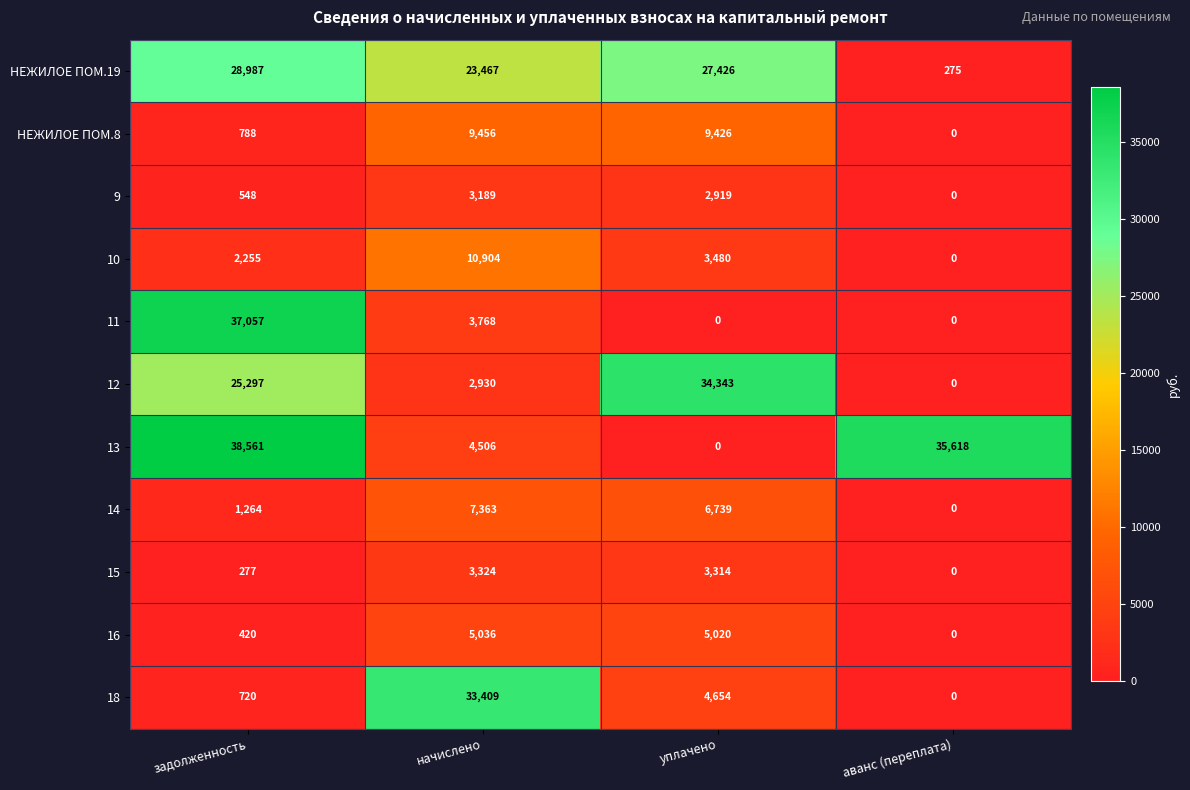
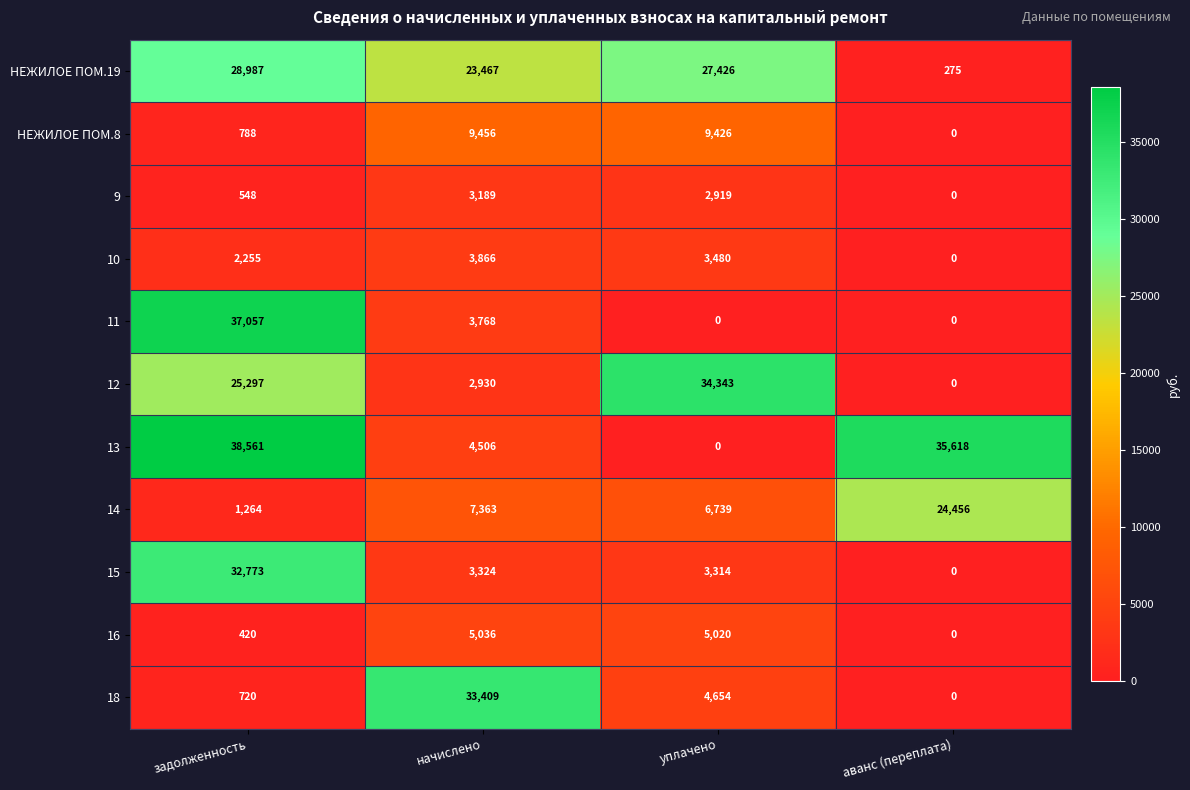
  {
    "НЕЖИЛОЕ ПОМ.19": {
      "задолженность": "28,987",
      "начислено": "23,467",
      "уплачено": "27,426",
      "аванс (переплата)": "275"
    },
    "НЕЖИЛОЕ ПОМ.8": {
      "задолженность": "788",
      "начислено": "9,456",
      "уплачено": "9,426",
      "аванс (переплата)": "0"
    },
    "9": {
      "задолженность": "548",
      "начислено": "3,189",
      "уплачено": "2,919",
      "аванс (переплата)": "0"
    },
    "10": {
      "задолженность": "2,255",
-     "начислено": "10,904",
+     "начислено": "3,866",
      "уплачено": "3,480",
      "аванс (переплата)": "0"
    },
    "11": {
      "задолженность": "37,057",
      "начислено": "3,768",
      "уплачено": "0",
      "аванс (переплата)": "0"
    },
    "12": {
      "задолженность": "25,297",
      "начислено": "2,930",
      "уплачено": "34,343",
      "аванс (переплата)": "0"
    },
    "13": {
      "задолженность": "38,561",
      "начислено": "4,506",
      "уплачено": "0",
      "аванс (переплата)": "35,618"
    },
    "14": {
      "задолженность": "1,264",
      "начислено": "7,363",
      "уплачено": "6,739",
-     "аванс (переплата)": "0"
+     "аванс (переплата)": "24,456"
    },
    "15": {
-     "задолженность": "277",
+     "задолженность": "32,773",
      "начислено": "3,324",
      "уплачено": "3,314",
      "аванс (переплата)": "0"
    },
    "16": {
      "задолженность": "420",
      "начислено": "5,036",
      "уплачено": "5,020",
      "аванс (переплата)": "0"
    },
    "18": {
      "задолженность": "720",
      "начислено": "33,409",
      "уплачено": "4,654",
      "аванс (переплата)": "0"
    }
  }
